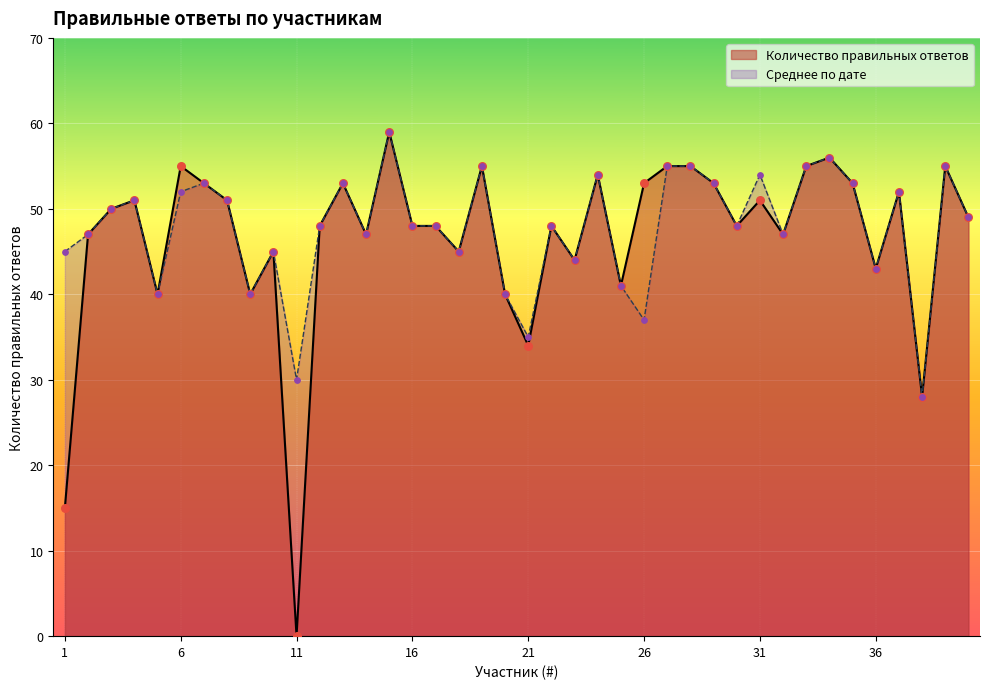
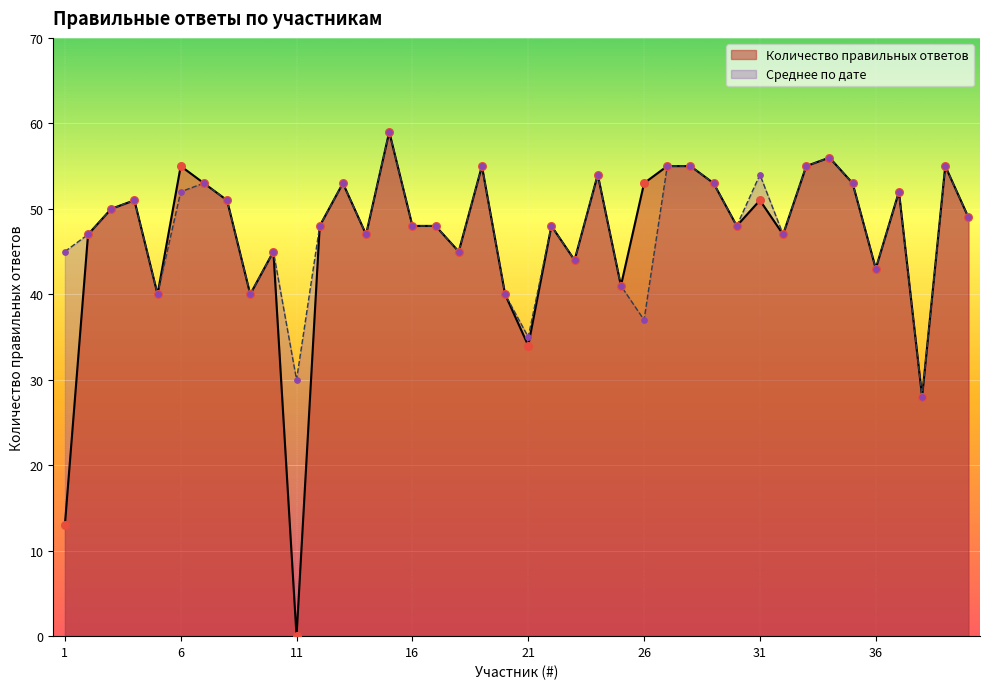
  {
    "Количество правильных ответов": {
-     "1": 15,
+     "1": 13,
      "6": 55,
      "11": 0,
      "21": 34,
      "26": 53,
      "31": 51
    },
    "Среднее по дате": {
      "1": 45,
      "6": 52,
      "11": 30,
      "21": 35,
      "26": 37,
      "31": 54
    }
  }
